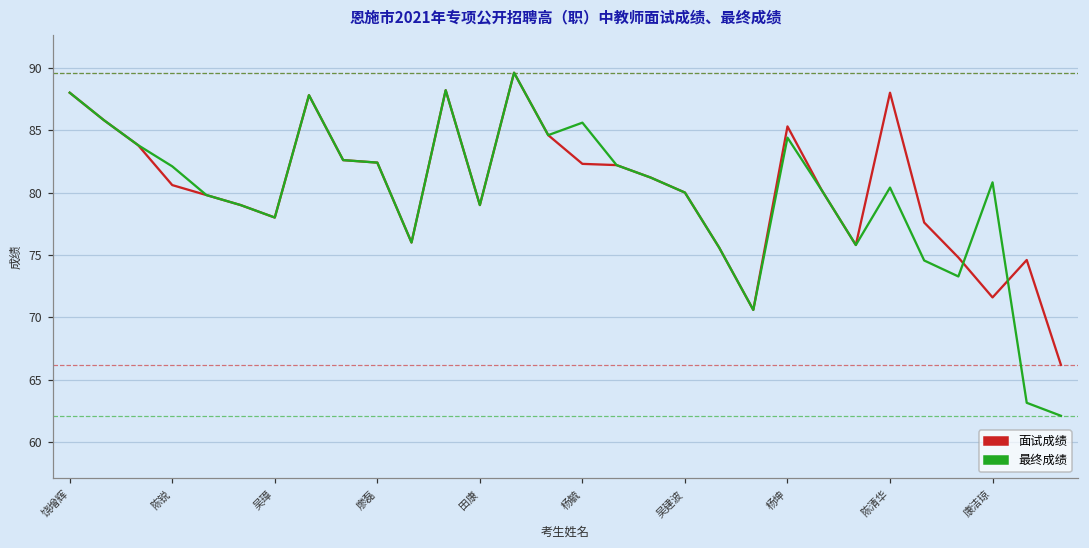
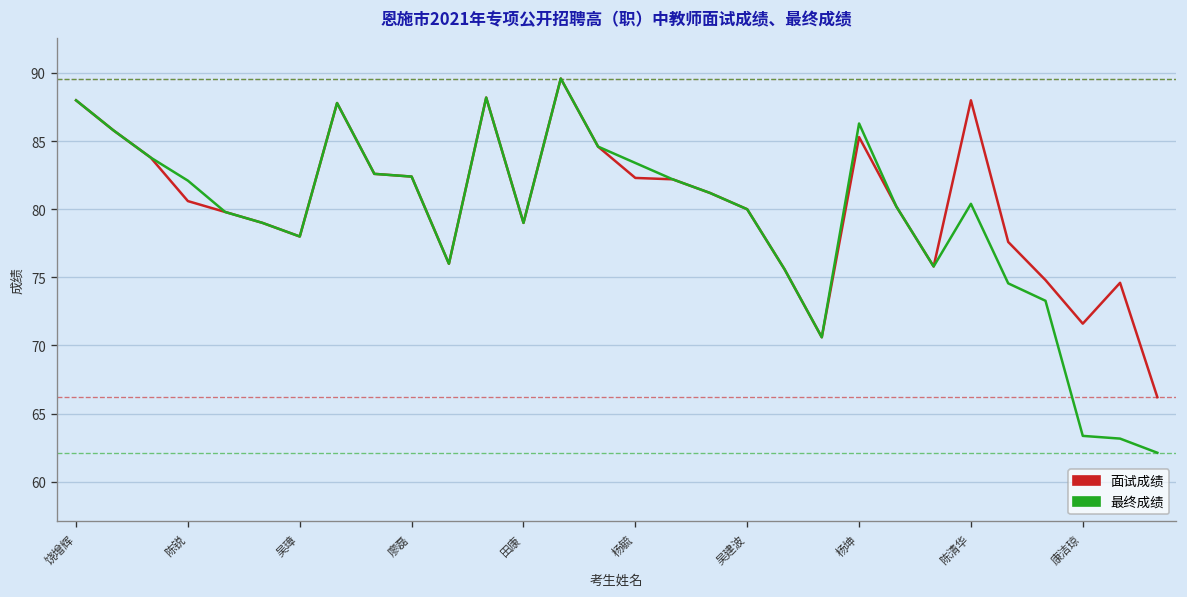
  {
    "面试成绩": {
      "陈锐": 80.6,
      "杨毓": 82.3,
      "杨坤": 85.3,
      "陈清华": 88.0,
      "康洁琼": 71.6
    },
    "最终成绩": {
      "陈锐": 82.1,
-     "杨毓": 85.6,
-     "杨坤": 84.4,
+     "杨毓": 83.4,
+     "杨坤": 86.3,
      "陈清华": 80.4,
-     "康洁琼": 80.8
+     "康洁琼": 63.4
    }
  }
